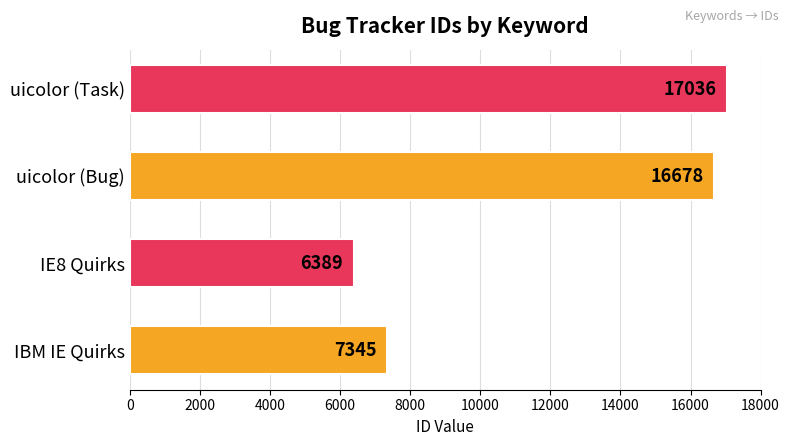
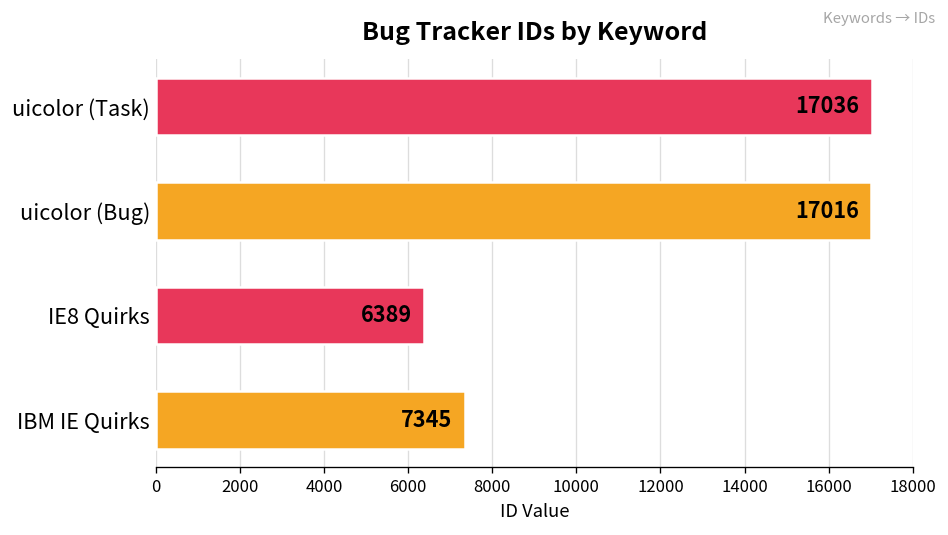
  {
    "uicolor (Task)": 17036,
-   "uicolor (Bug)": 16678,
+   "uicolor (Bug)": 17016,
    "IE8 Quirks": 6389,
    "IBM IE Quirks": 7345
  }
